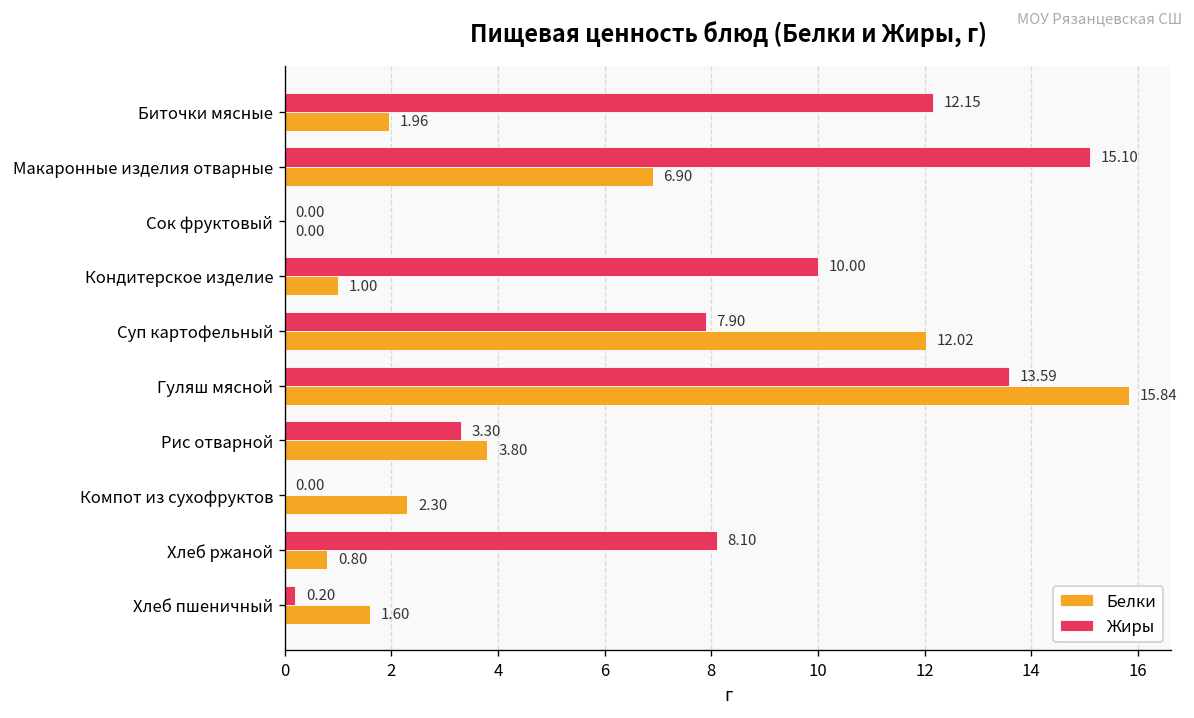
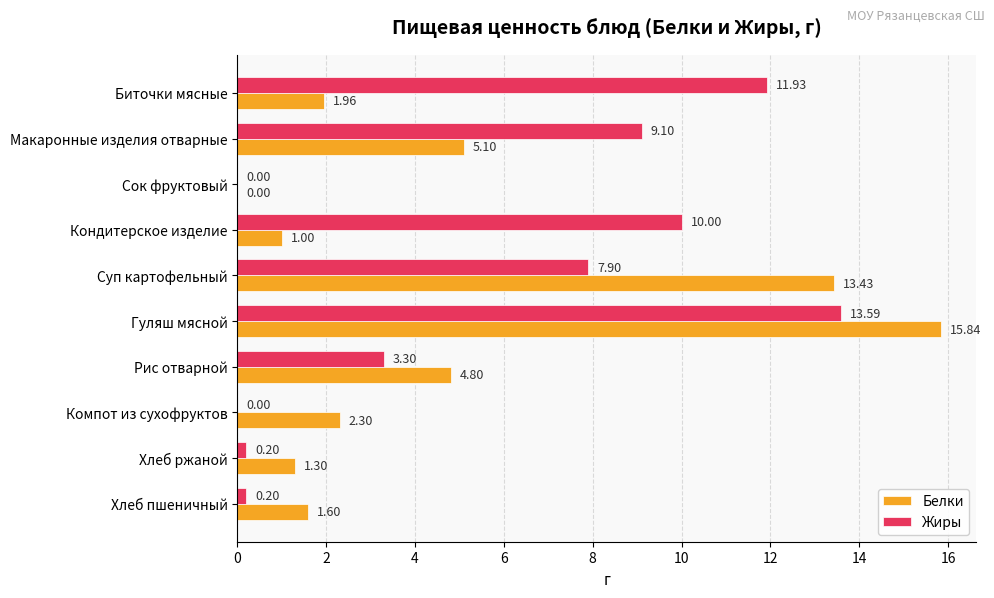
  {
    "Белки": {
      "Биточки мясные": 1.96,
-     "Макаронные изделия отварные": 6.90,
+     "Макаронные изделия отварные": 5.10,
      "Сок фруктовый": 0.00,
      "Кондитерское изделие": 1.00,
-     "Суп картофельный": 12.02,
+     "Суп картофельный": 13.43,
      "Гуляш мясной": 15.84,
-     "Рис отварной": 3.80,
+     "Рис отварной": 4.80,
      "Компот из сухофруктов": 2.30,
-     "Хлеб ржаной": 0.80,
+     "Хлеб ржаной": 1.30,
      "Хлеб пшеничный": 1.60
    },
    "Жиры": {
-     "Биточки мясные": 12.15,
-     "Макаронные изделия отварные": 15.10,
+     "Биточки мясные": 11.93,
+     "Макаронные изделия отварные": 9.10,
      "Сок фруктовый": 0.00,
      "Кондитерское изделие": 10.00,
      "Суп картофельный": 7.90,
      "Гуляш мясной": 13.59,
      "Рис отварной": 3.30,
      "Компот из сухофруктов": 0.00,
-     "Хлеб ржаной": 8.10,
+     "Хлеб ржаной": 0.20,
      "Хлеб пшеничный": 0.20
    }
  }
